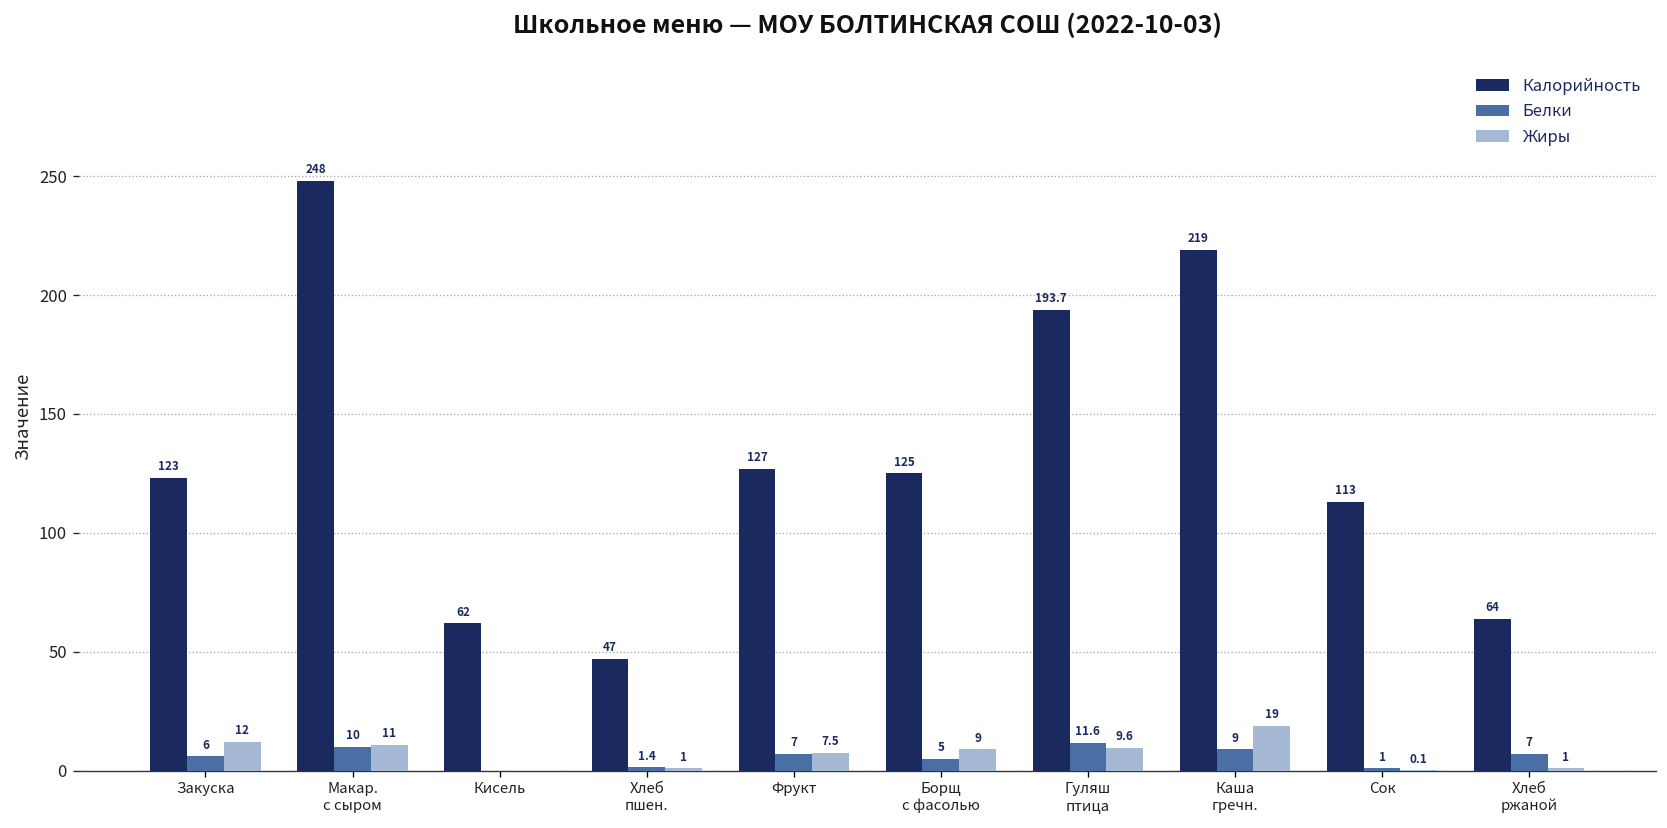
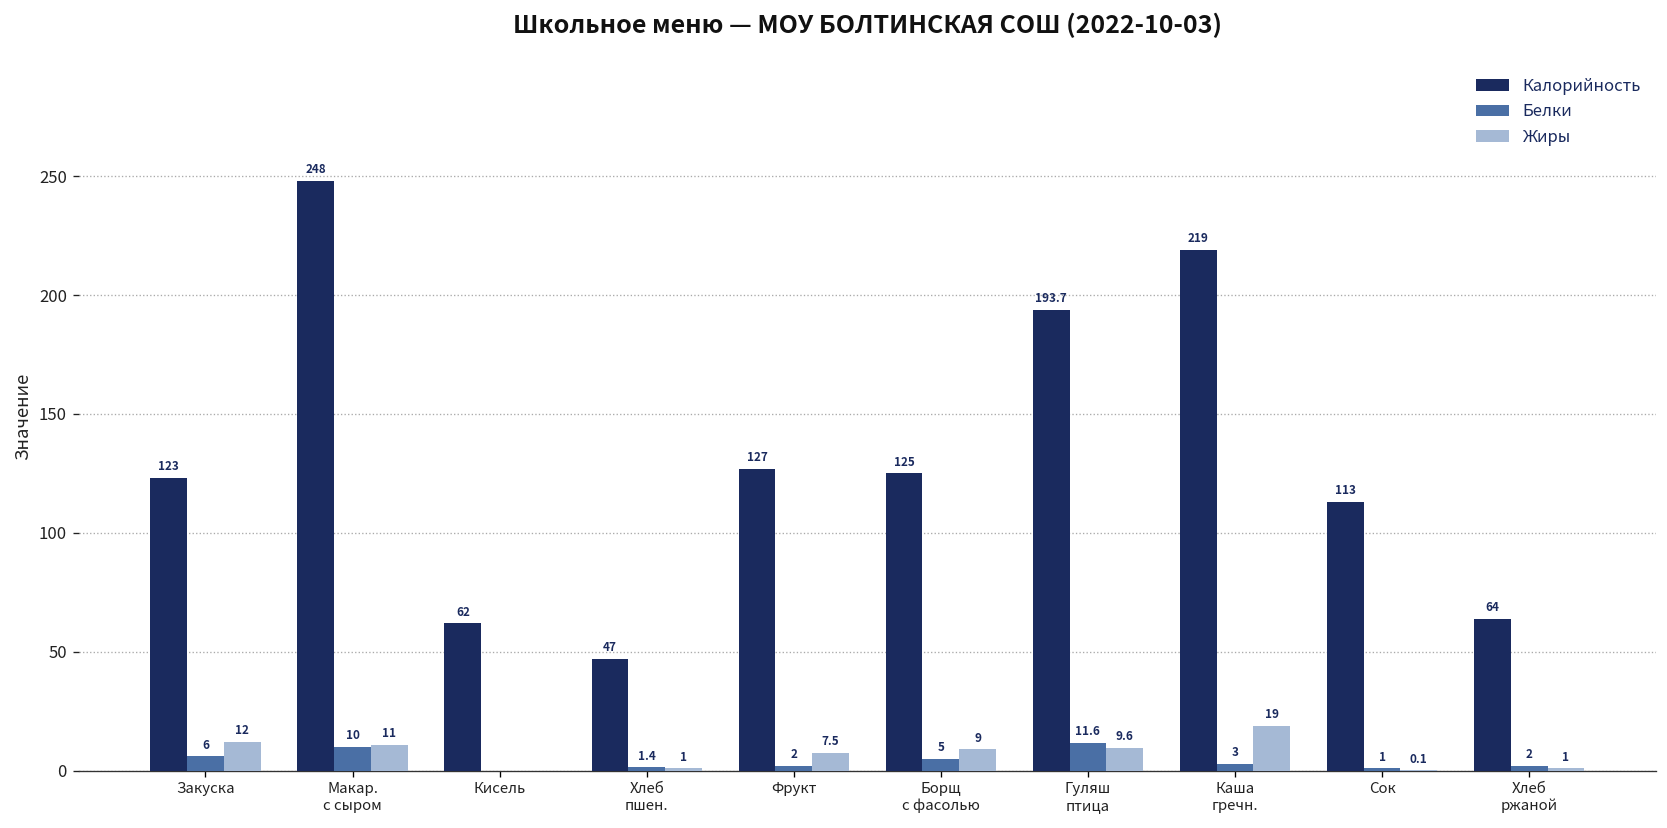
  {
    "Калорийность": {
      "Закуска": 123,
      "Макар. с сыром": 248,
      "Кисель": 62,
      "Хлеб пшен.": 47,
      "Фрукт": 127,
      "Борщ с фасолью": 125,
      "Гуляш птица": 193.7,
      "Каша гречн.": 219,
      "Сок": 113,
      "Хлеб ржаной": 64
    },
    "Белки": {
      "Закуска": 6,
      "Макар. с сыром": 10,
      "Хлеб пшен.": 1.4,
-     "Фрукт": 7,
+     "Фрукт": 2,
      "Борщ с фасолью": 5,
      "Гуляш птица": 11.6,
-     "Каша гречн.": 9,
+     "Каша гречн.": 3,
      "Сок": 1,
-     "Хлеб ржаной": 7
+     "Хлеб ржаной": 2
    },
    "Жиры": {
      "Закуска": 12,
      "Макар. с сыром": 11,
      "Хлеб пшен.": 1,
      "Фрукт": 7.5,
      "Борщ с фасолью": 9,
      "Гуляш птица": 9.6,
      "Каша гречн.": 19,
      "Сок": 0.1,
      "Хлеб ржаной": 1
    }
  }
